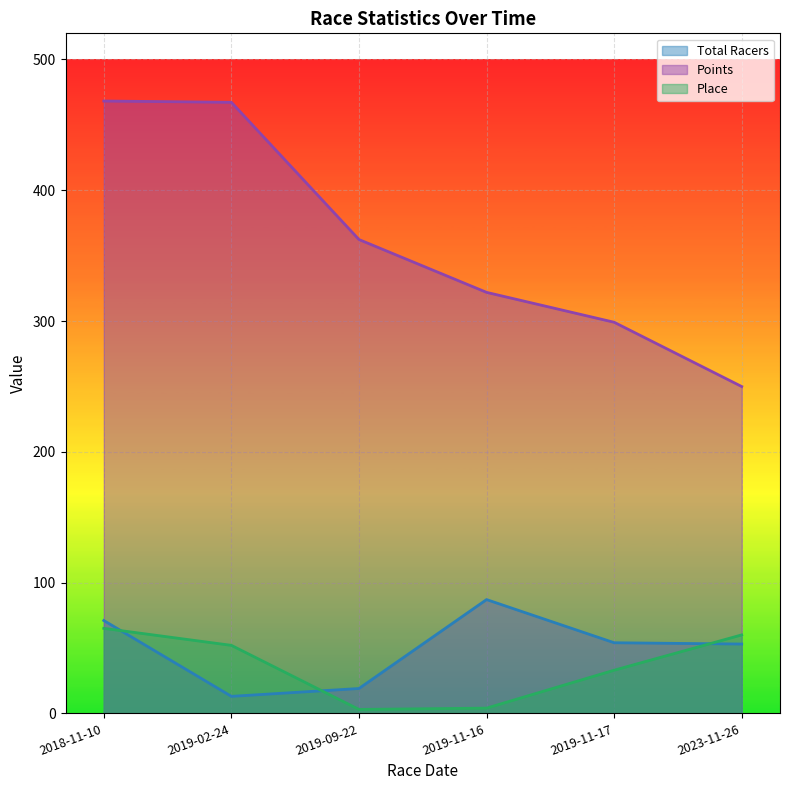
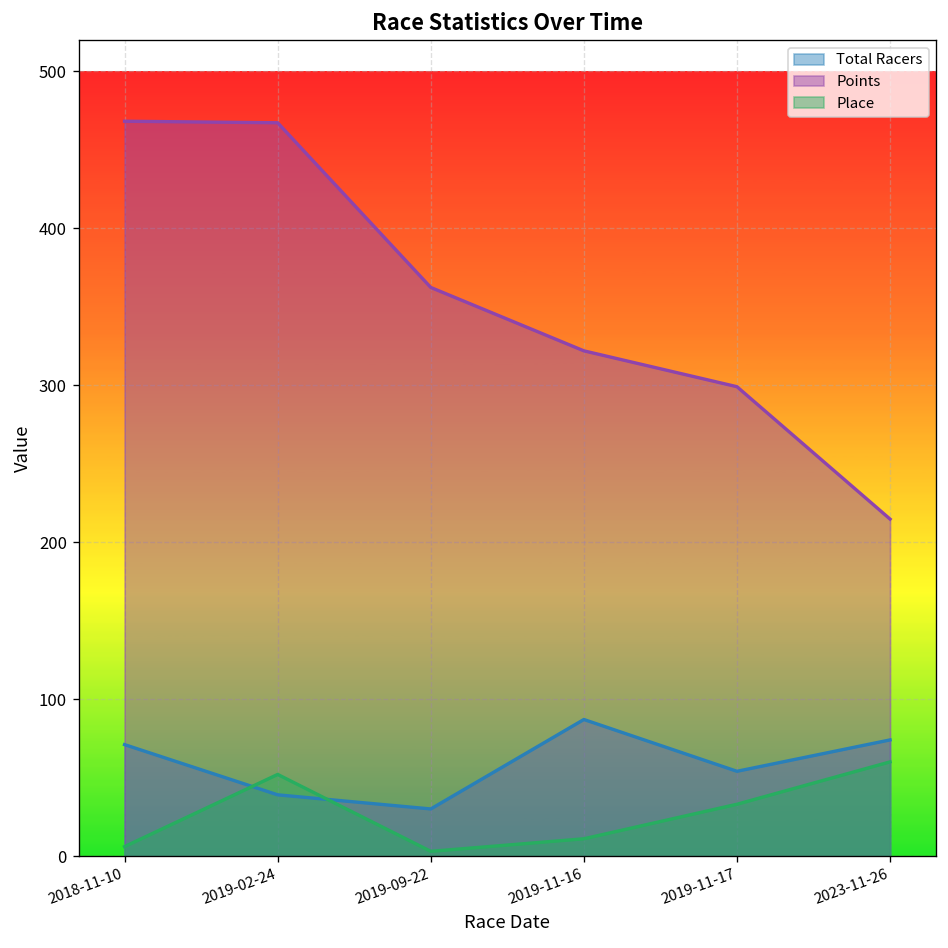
  {
    "Total Racers": {
      "2018-11-10": 71,
-     "2019-02-24": 13,
-     "2019-09-22": 19,
+     "2019-02-24": 39,
+     "2019-09-22": 30,
      "2019-11-16": 87,
      "2019-11-17": 54,
-     "2023-11-26": 53
+     "2023-11-26": 74
    },
    "Points": {
      "2018-11-10": 468,
      "2019-02-24": 467,
      "2019-09-22": 362,
      "2019-11-16": 322,
      "2019-11-17": 299,
-     "2023-11-26": 250
+     "2023-11-26": 215
    },
    "Place": {
-     "2018-11-10": 65,
+     "2018-11-10": 6,
      "2019-02-24": 52,
      "2019-09-22": 3,
-     "2019-11-16": 4,
+     "2019-11-16": 11,
      "2019-11-17": 33,
      "2023-11-26": 60
    }
  }
